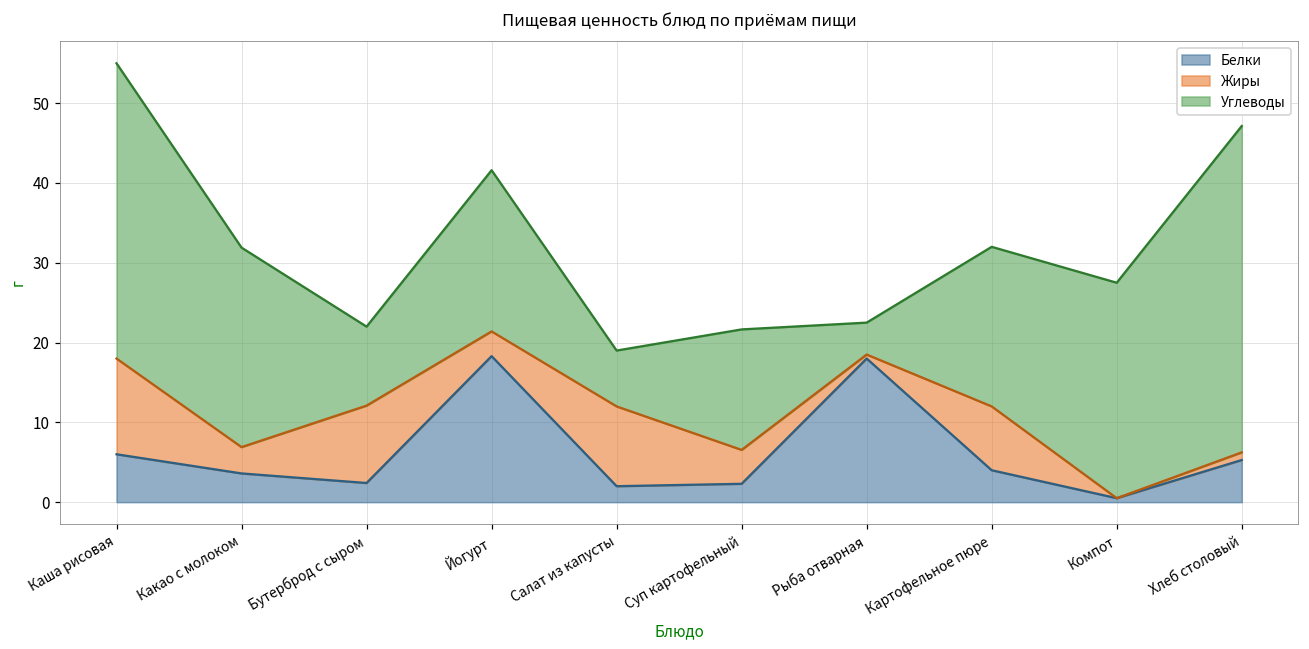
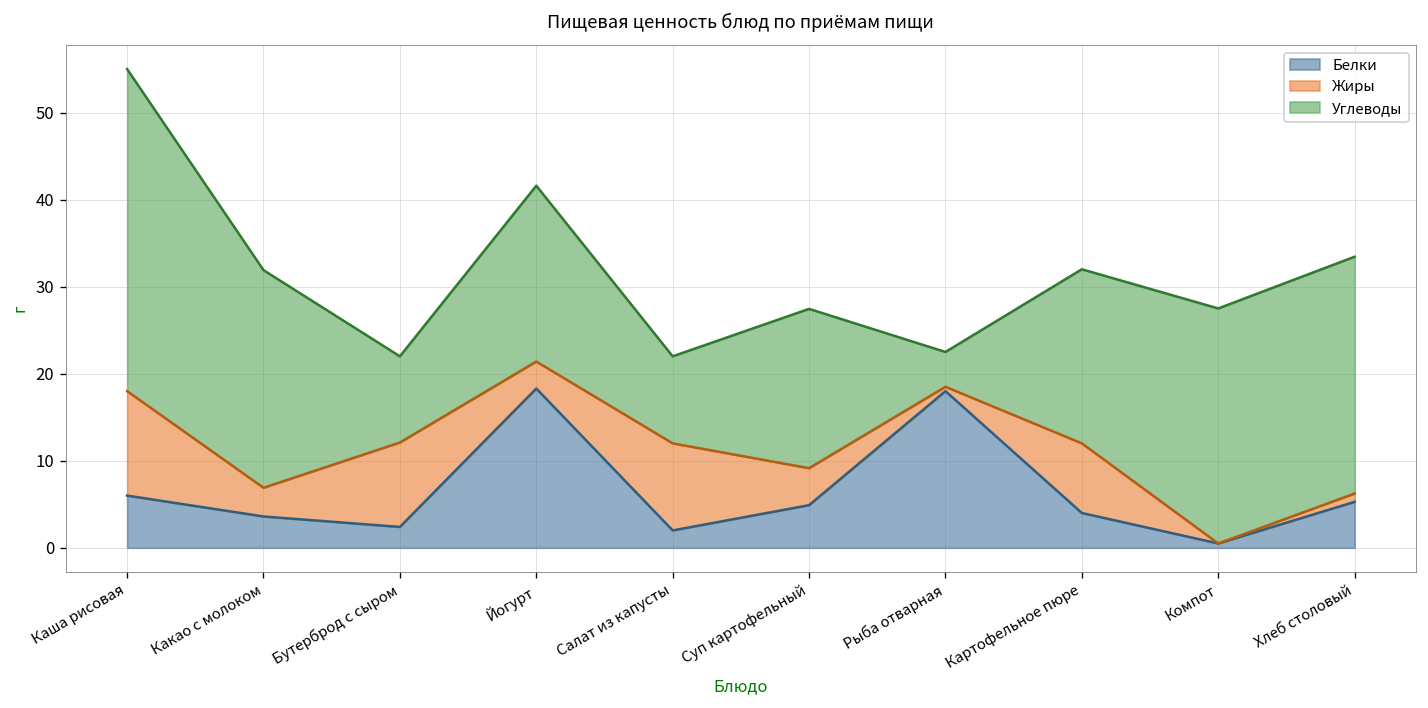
  {
    "Белки": {
      "Каша рисовая": 6,
      "Какао с молоком": 4,
      "Бутерброд с сыром": 2,
      "Йогурт": 18,
      "Салат из капусты": 2,
-     "Суп картофельный": 2,
+     "Суп картофельный": 5,
      "Рыба отварная": 18,
      "Картофельное пюре": 4,
      "Хлеб столовый": 5
    },
    "Жиры": {
      "Каша рисовая": 12,
      "Какао с молоком": 3,
      "Бутерброд с сыром": 10,
      "Йогурт": 3,
      "Салат из капусты": 10,
      "Суп картофельный": 4,
      "Рыба отварная": 1,
      "Картофельное пюре": 8,
      "Хлеб столовый": 1
    },
    "Углеводы": {
      "Каша рисовая": 37,
      "Какао с молоком": 25,
      "Бутерброд с сыром": 10,
      "Йогурт": 20,
-     "Салат из капусты": 7,
-     "Суп картофельный": 15,
+     "Салат из капусты": 10,
+     "Суп картофельный": 18,
      "Рыба отварная": 4,
      "Картофельное пюре": 20,
      "Компот": 27,
-     "Хлеб столовый": 41
+     "Хлеб столовый": 27
    }
  }
